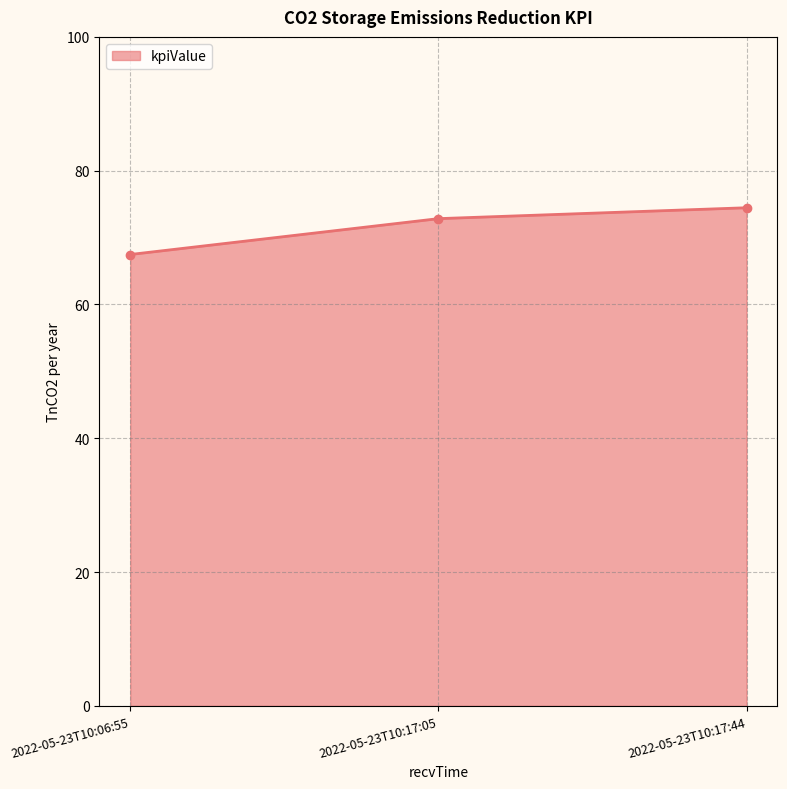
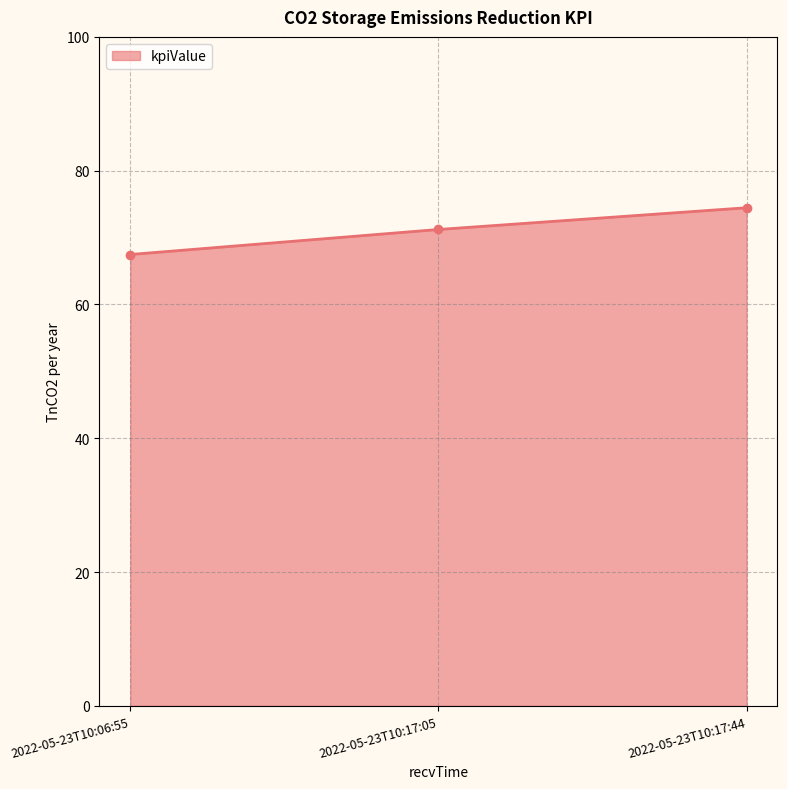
  {
    "2022-05-23T10:06:55": 67,
-   "2022-05-23T10:17:05": 73,
+   "2022-05-23T10:17:05": 71,
    "2022-05-23T10:17:44": 74
  }
